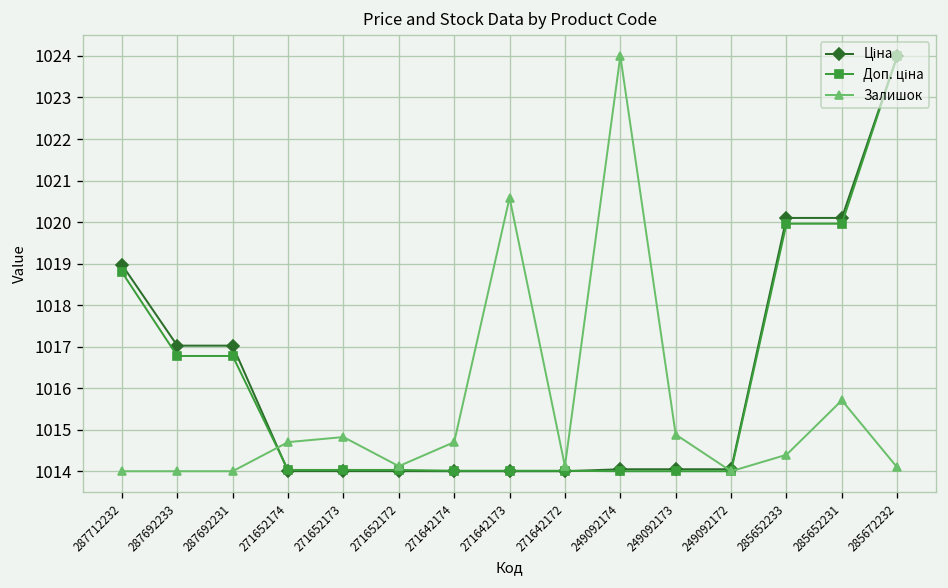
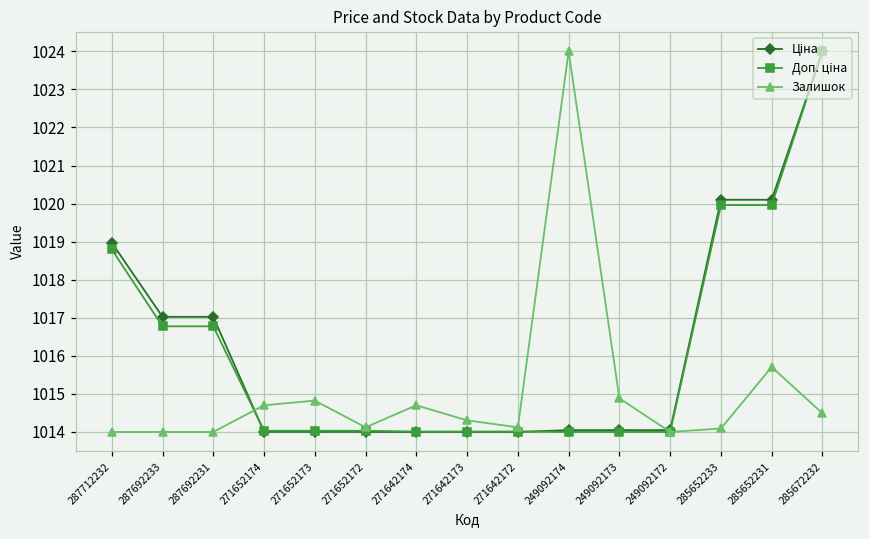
  {
    "Залишок": {
      "287712232": 1014.0,
      "287692233": 1014.0,
      "287692231": 1014.0,
      "271652174": 1014.7,
      "271652173": 1014.8,
      "271652172": 1014.1,
      "271642174": 1014.7,
-     "271642173": 1020.6,
+     "271642173": 1014.3,
      "271642172": 1014.1,
      "249092174": 1024.0,
      "249092173": 1014.9,
-     "285652233": 1014.4,
+     "285652233": 1014.1,
      "285652231": 1015.7,
-     "285672232": 1014.1
+     "285672232": 1014.5
    }
  }
